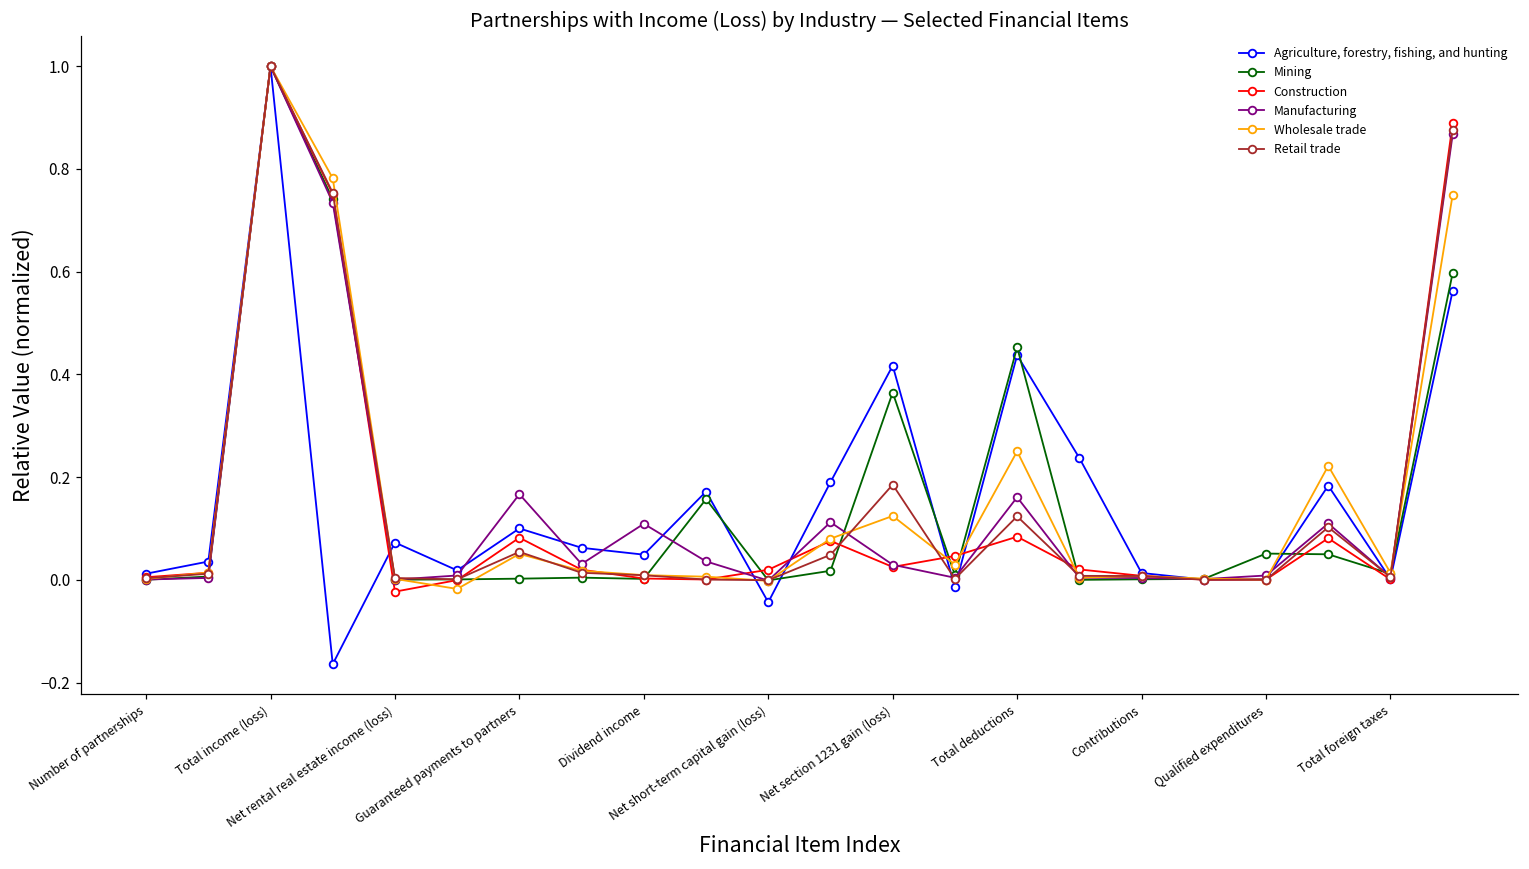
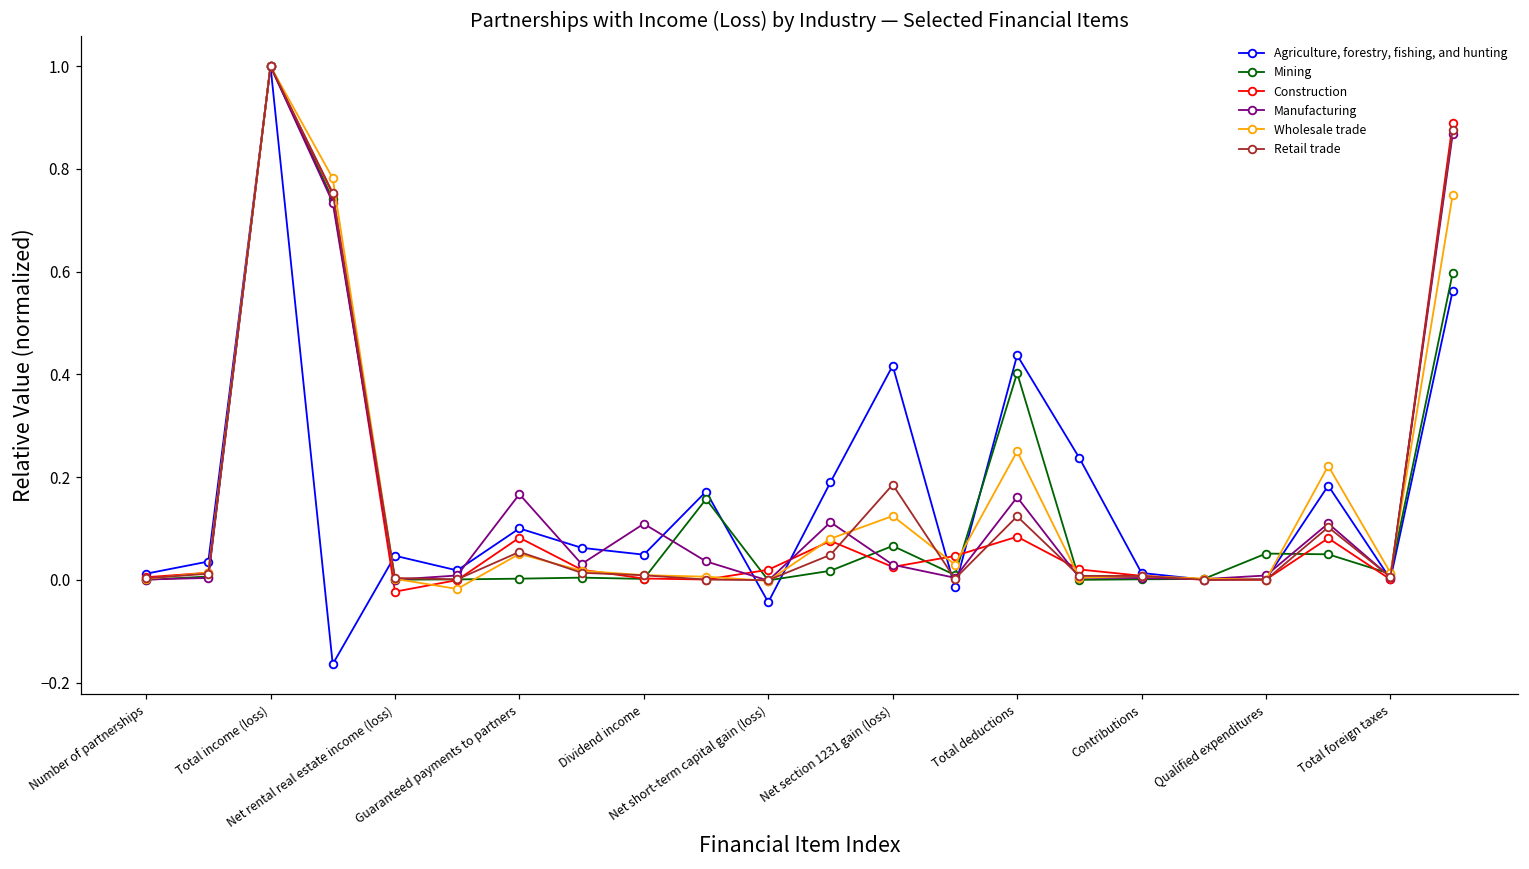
  {
    "Agriculture, forestry, fishing, and hunting": {
      "Number of partnerships": 0.01,
-     "Net rental real estate income (loss)": 0.07,
+     "Net rental real estate income (loss)": 0.05,
      "Guaranteed payments to partners": 0.10,
      "Dividend income": 0.05,
      "Net short-term capital gain (loss)": -0.04,
      "Net section 1231 gain (loss)": 0.42,
      "Total deductions": 0.44,
      "Contributions": 0.01
    },
    "Mining": {
      "Guaranteed payments to partners": 0.00,
-     "Net section 1231 gain (loss)": 0.36,
-     "Total deductions": 0.45,
+     "Net section 1231 gain (loss)": 0.07,
+     "Total deductions": 0.40,
      "Qualified expenditures": 0.05
    },
    "Construction": {
      "Net rental real estate income (loss)": -0.02,
      "Guaranteed payments to partners": 0.08,
      "Net short-term capital gain (loss)": 0.02,
      "Total deductions": 0.08
    },
    "Manufacturing": {
      "Guaranteed payments to partners": 0.17,
      "Dividend income": 0.11,
      "Total deductions": 0.16,
      "Qualified expenditures": 0.01
    },
    "Wholesale trade": {
      "Net section 1231 gain (loss)": 0.12,
      "Total deductions": 0.25
    },
    "Retail trade": {
      "Net section 1231 gain (loss)": 0.19,
      "Total deductions": 0.12
    }
  }
